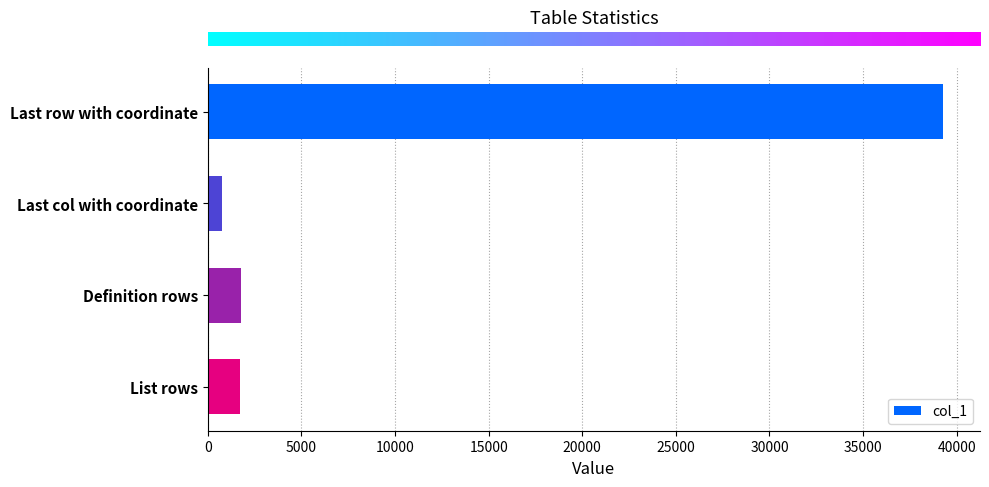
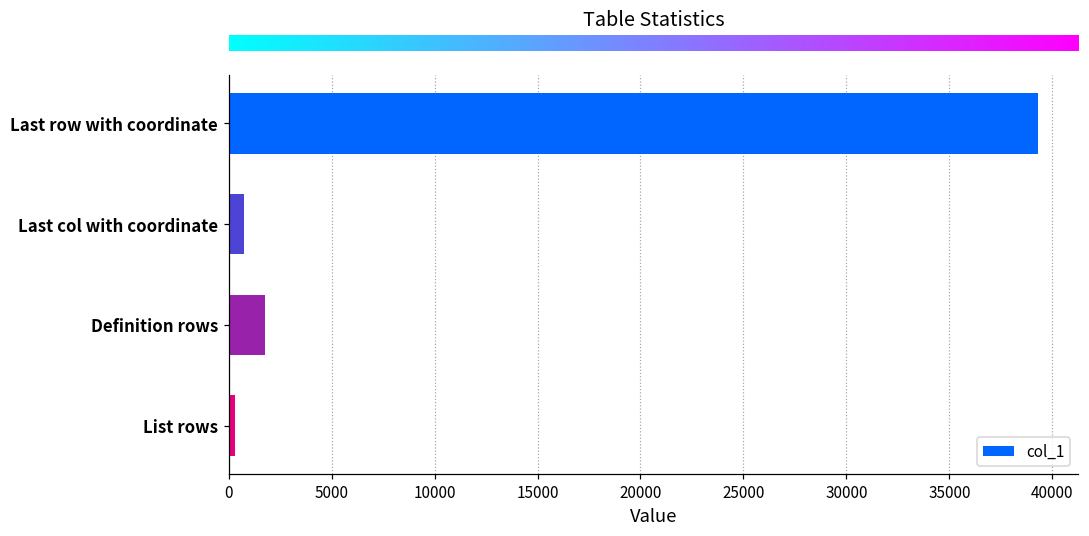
  {
    "Last row with coordinate": 39300,
    "Last col with coordinate": 800,
    "Definition rows": 1800,
-   "List rows": 1700
+   "List rows": 300
  }
